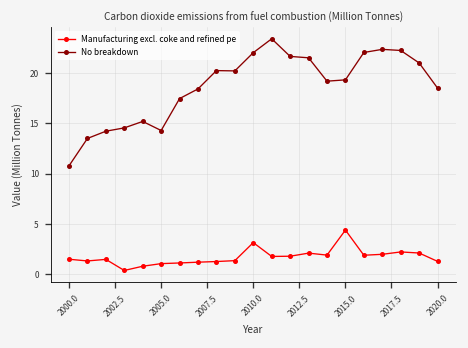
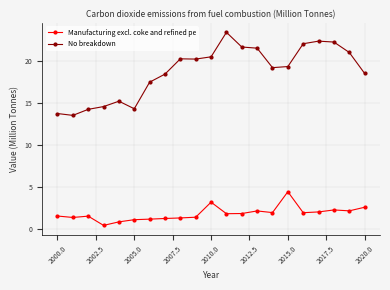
  {
    "Manufacturing excl. coke and refined pe": {
      "2000.0": 2,
      "2005.0": 1,
      "2010.0": 3,
      "2015.0": 4,
-     "2020.0": 1
+     "2020.0": 3
    },
    "No breakdown": {
-     "2000.0": 11,
+     "2000.0": 14,
      "2005.0": 14,
-     "2010.0": 22,
+     "2010.0": 20,
      "2015.0": 19,
      "2020.0": 19
    }
  }
